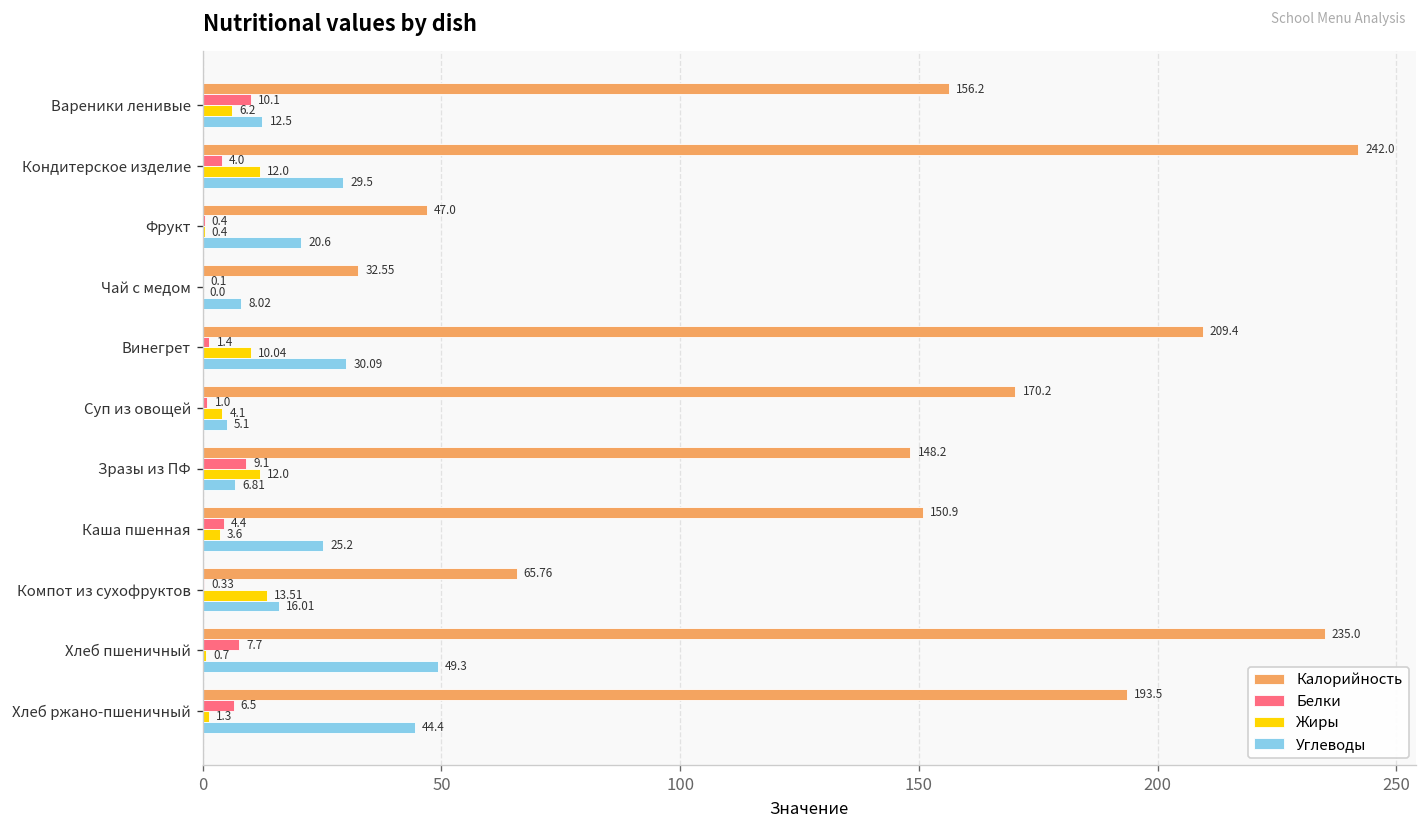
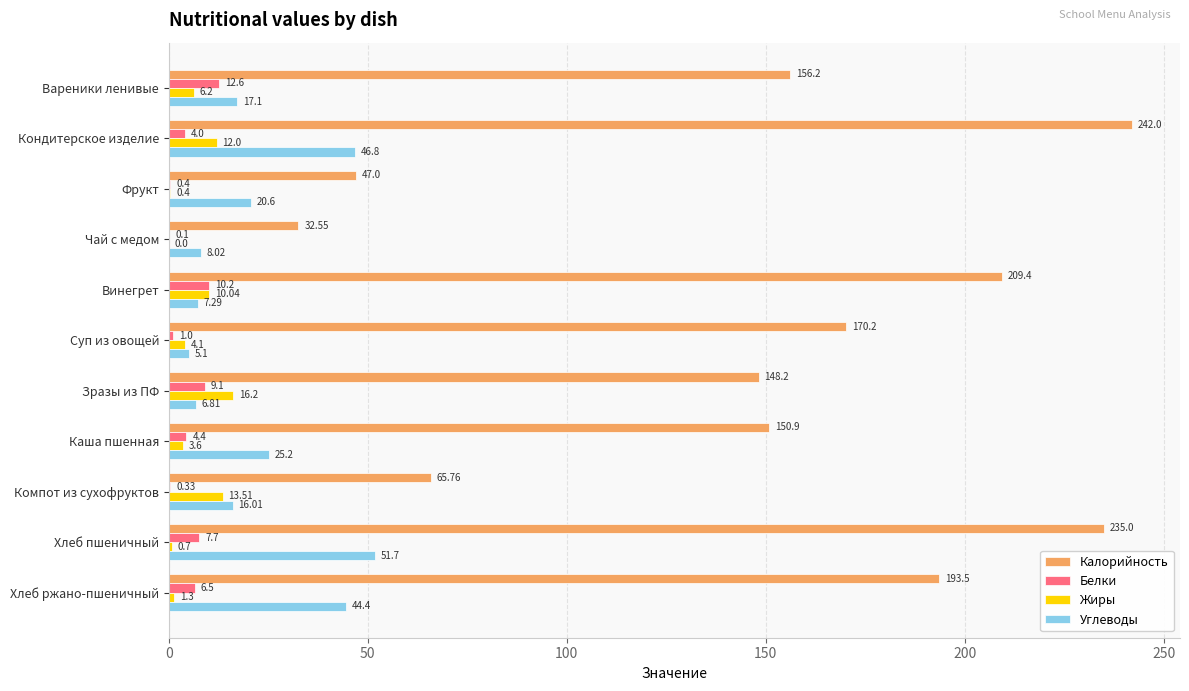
  {
    "Калорийность": {
      "Вареники ленивые": 156.2,
      "Кондитерское изделие": 242.0,
      "Фрукт": 47.0,
      "Чай с медом": 32.55,
      "Винегрет": 209.4,
      "Суп из овощей": 170.2,
      "Зразы из ПФ": 148.2,
      "Каша пшенная": 150.9,
      "Компот из сухофруктов": 65.76,
      "Хлеб пшеничный": 235.0,
      "Хлеб ржано-пшеничный": 193.5
    },
    "Белки": {
-     "Вареники ленивые": 10.1,
+     "Вареники ленивые": 12.6,
      "Кондитерское изделие": 4.0,
      "Фрукт": 0.4,
      "Чай с медом": 0.1,
-     "Винегрет": 1.4,
+     "Винегрет": 10.2,
      "Суп из овощей": 1.0,
      "Зразы из ПФ": 9.1,
      "Каша пшенная": 4.4,
      "Компот из сухофруктов": 0.33,
      "Хлеб пшеничный": 7.7,
      "Хлеб ржано-пшеничный": 6.5
    },
    "Жиры": {
      "Вареники ленивые": 6.2,
      "Кондитерское изделие": 12.0,
      "Фрукт": 0.4,
      "Чай с медом": 0.0,
      "Винегрет": 10.04,
      "Суп из овощей": 4.1,
-     "Зразы из ПФ": 12.0,
+     "Зразы из ПФ": 16.2,
      "Каша пшенная": 3.6,
      "Компот из сухофруктов": 13.51,
      "Хлеб пшеничный": 0.7,
      "Хлеб ржано-пшеничный": 1.3
    },
    "Углеводы": {
-     "Вареники ленивые": 12.5,
-     "Кондитерское изделие": 29.5,
+     "Вареники ленивые": 17.1,
+     "Кондитерское изделие": 46.8,
      "Фрукт": 20.6,
      "Чай с медом": 8.02,
-     "Винегрет": 30.09,
+     "Винегрет": 7.29,
      "Суп из овощей": 5.1,
      "Зразы из ПФ": 6.81,
      "Каша пшенная": 25.2,
      "Компот из сухофруктов": 16.01,
-     "Хлеб пшеничный": 49.3,
+     "Хлеб пшеничный": 51.7,
      "Хлеб ржано-пшеничный": 44.4
    }
  }
